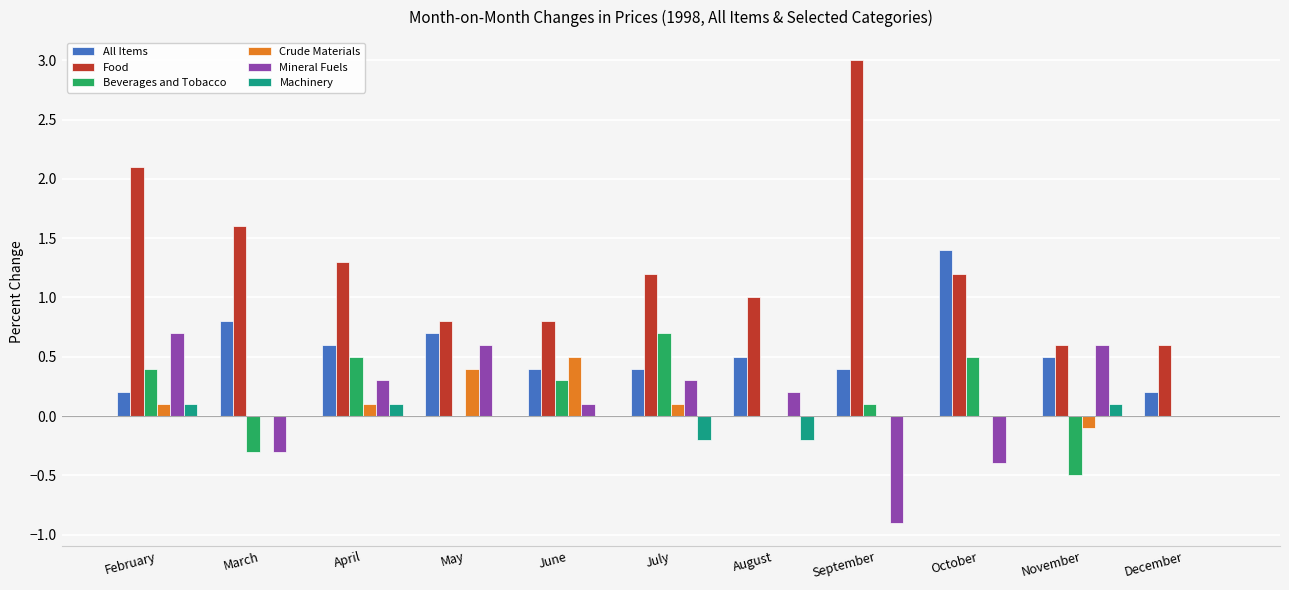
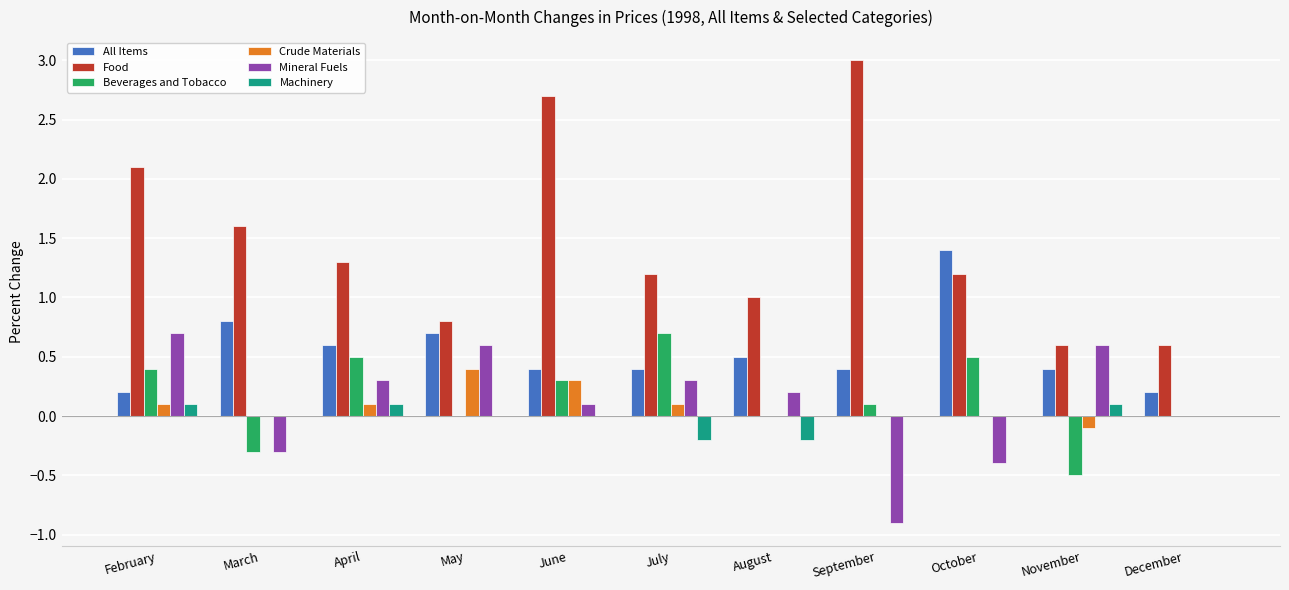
  {
    "All Items": {
      "February": 0.2,
      "March": 0.8,
      "April": 0.6,
      "May": 0.7,
      "June": 0.4,
      "July": 0.4,
      "August": 0.5,
      "September": 0.4,
      "October": 1.4,
-     "November": 0.5,
+     "November": 0.4,
      "December": 0.2
    },
    "Food": {
      "February": 2.1,
      "March": 1.6,
      "April": 1.3,
      "May": 0.8,
-     "June": 0.8,
+     "June": 2.7,
      "July": 1.2,
      "August": 1.0,
      "September": 3.0,
      "October": 1.2,
      "November": 0.6,
      "December": 0.6
    },
    "Crude Materials": {
      "February": 0.1,
      "March": 0.0,
      "April": 0.1,
      "May": 0.4,
-     "June": 0.5,
+     "June": 0.3,
      "July": 0.1,
      "August": 0.0,
      "September": 0.0,
      "October": 0.0,
      "November": -0.1,
      "December": 0.0
    },
    "Mineral Fuels": {
      "February": 0.7,
      "March": -0.3,
      "April": 0.3,
      "May": 0.6,
      "June": 0.1,
      "July": 0.3,
      "August": 0.2,
      "September": -0.9,
      "October": -0.4,
      "November": 0.6,
      "December": 0.0
    }
  }
